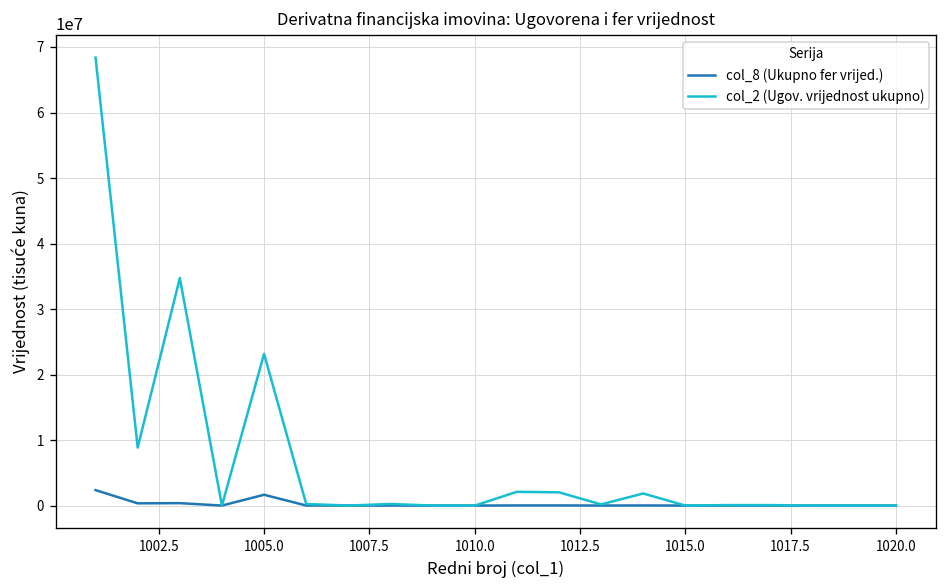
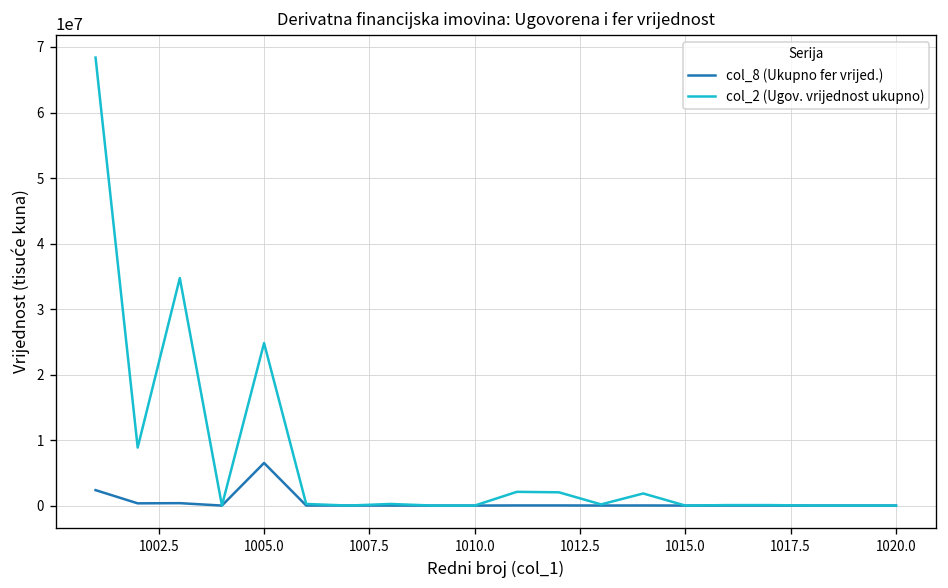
  {
    "col_8 (Ukupno fer vrijed.)": {
-     "1005.0": 2000000
+     "1005.0": 7000000
    },
    "col_2 (Ugov. vrijednost ukupno)": {
-     "1005.0": 23000000
+     "1005.0": 25000000
    }
  }
